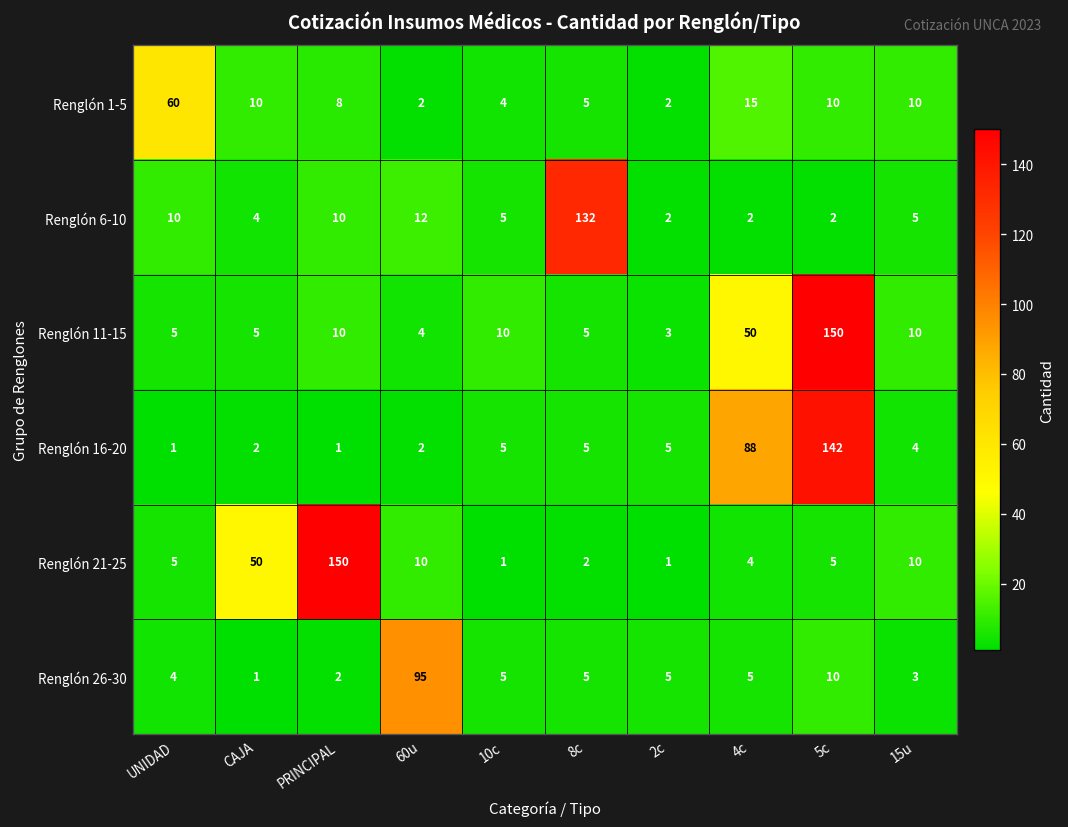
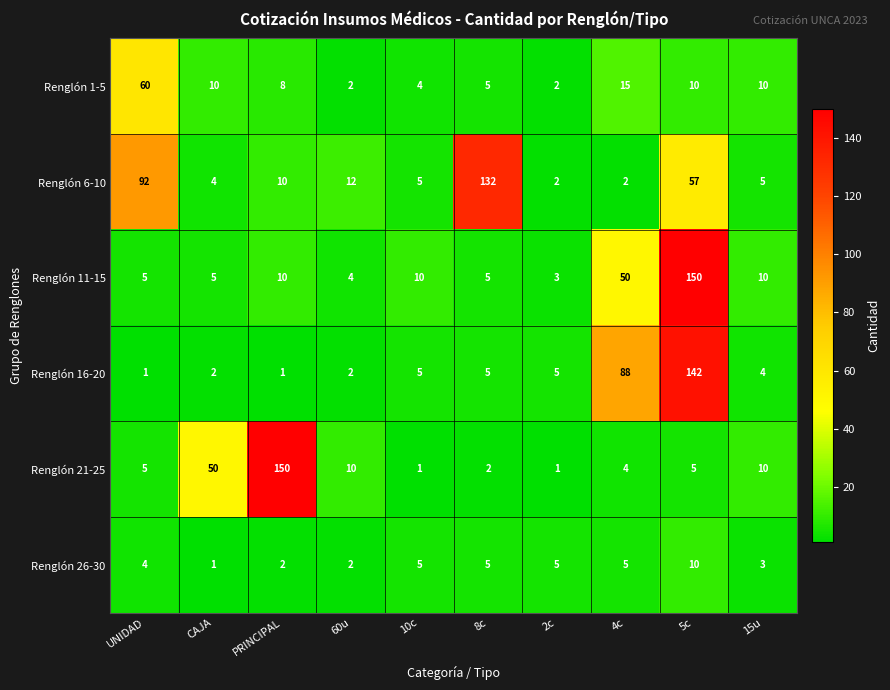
  {
    "Renglón 1-5": {
      "UNIDAD": 60,
      "CAJA": 10,
      "PRINCIPAL": 8,
      "60u": 2,
      "10c": 4,
      "8c": 5,
      "2c": 2,
      "4c": 15,
      "5c": 10,
      "15u": 10
    },
    "Renglón 6-10": {
-     "UNIDAD": 10,
+     "UNIDAD": 92,
      "CAJA": 4,
      "PRINCIPAL": 10,
      "60u": 12,
      "10c": 5,
      "8c": 132,
      "2c": 2,
      "4c": 2,
-     "5c": 2,
+     "5c": 57,
      "15u": 5
    },
    "Renglón 11-15": {
      "UNIDAD": 5,
      "CAJA": 5,
      "PRINCIPAL": 10,
      "60u": 4,
      "10c": 10,
      "8c": 5,
      "2c": 3,
      "4c": 50,
      "5c": 150,
      "15u": 10
    },
    "Renglón 16-20": {
      "UNIDAD": 1,
      "CAJA": 2,
      "PRINCIPAL": 1,
      "60u": 2,
      "10c": 5,
      "8c": 5,
      "2c": 5,
      "4c": 88,
      "5c": 142,
      "15u": 4
    },
    "Renglón 21-25": {
      "UNIDAD": 5,
      "CAJA": 50,
      "PRINCIPAL": 150,
      "60u": 10,
      "10c": 1,
      "8c": 2,
      "2c": 1,
      "4c": 4,
      "5c": 5,
      "15u": 10
    },
    "Renglón 26-30": {
      "UNIDAD": 4,
      "CAJA": 1,
      "PRINCIPAL": 2,
-     "60u": 95,
+     "60u": 2,
      "10c": 5,
      "8c": 5,
      "2c": 5,
      "4c": 5,
      "5c": 10,
      "15u": 3
    }
  }
